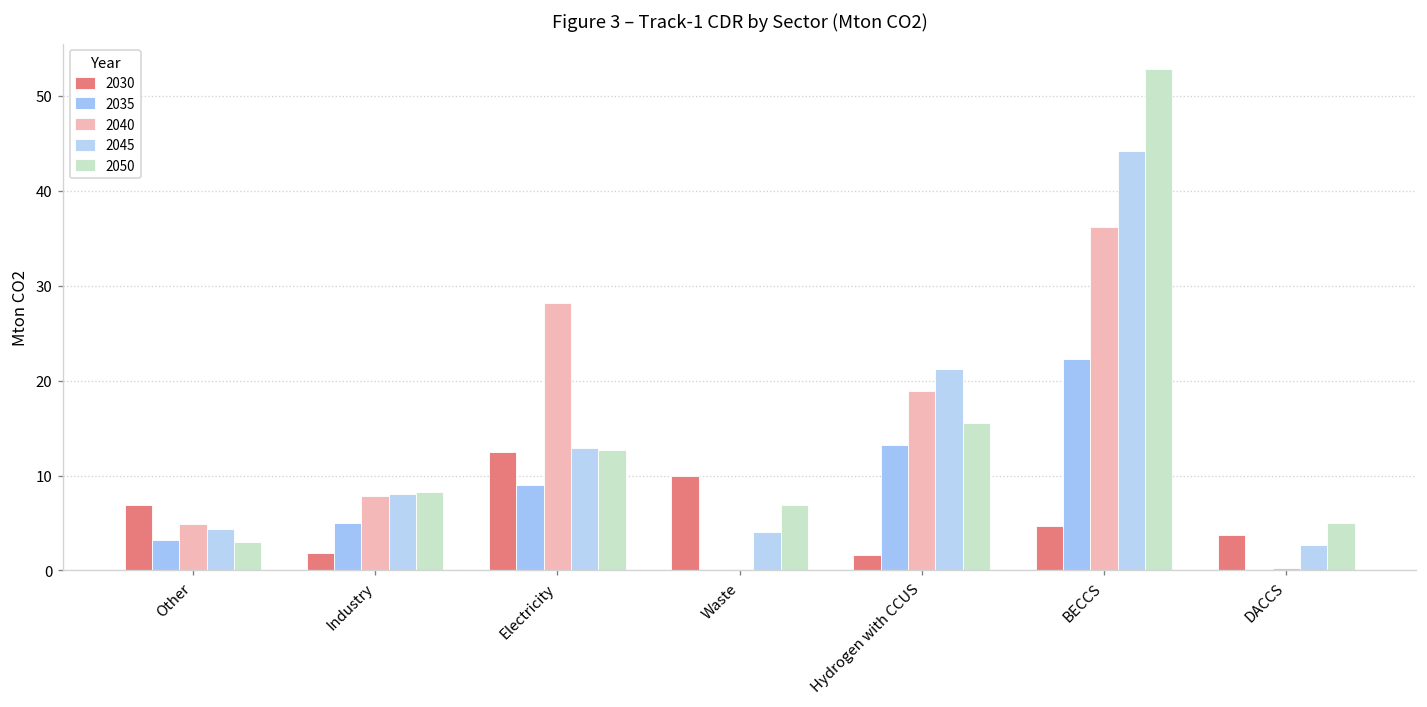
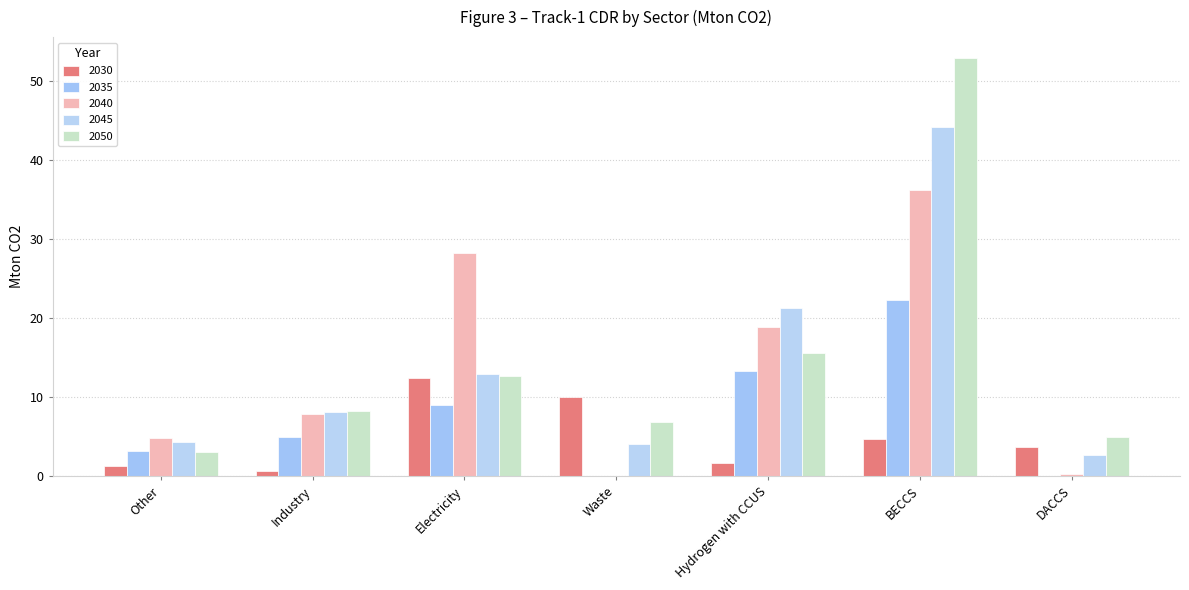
  {
    "2030": {
-     "Other": 7,
-     "Industry": 2,
+     "Other": 1,
+     "Industry": 1,
      "Electricity": 12,
      "Waste": 10,
      "Hydrogen with CCUS": 2,
      "BECCS": 5,
      "DACCS": 4
    },
    "2040": {
      "Other": 5,
      "Industry": 8,
      "Electricity": 28,
      "Hydrogen with CCUS": 19,
      "BECCS": 36
    }
  }
